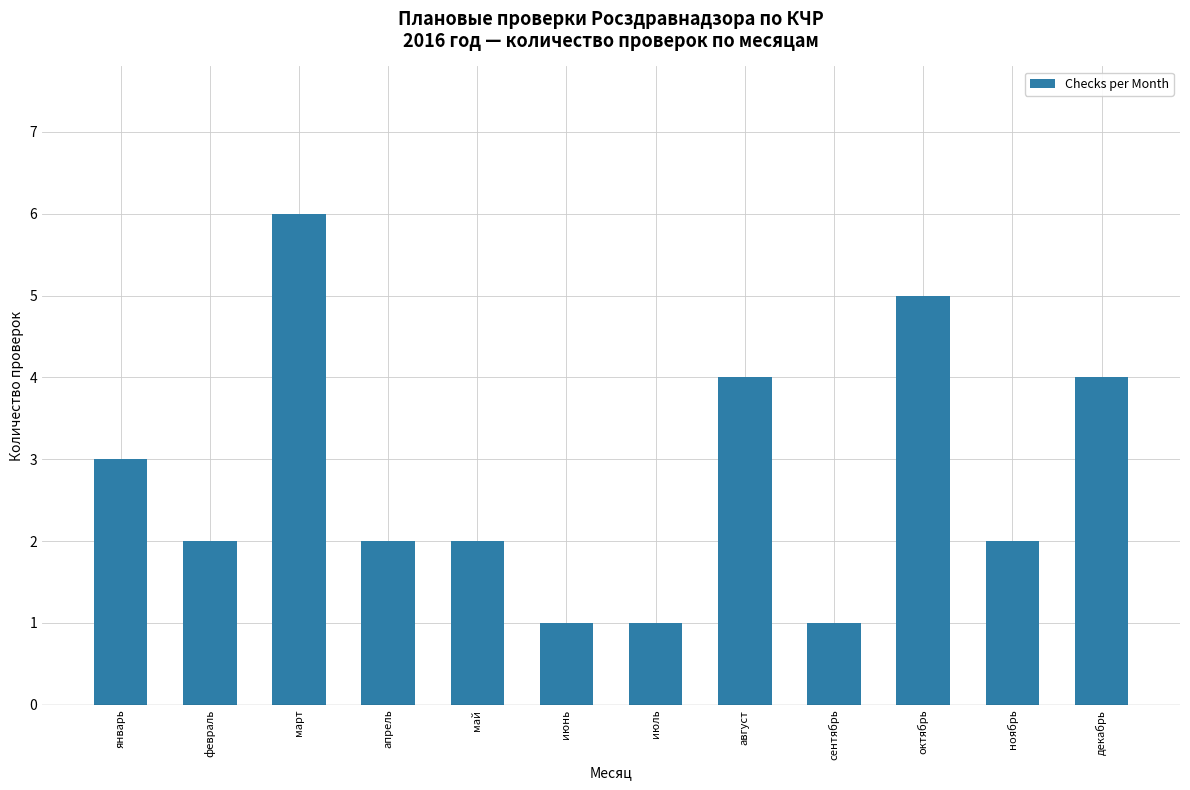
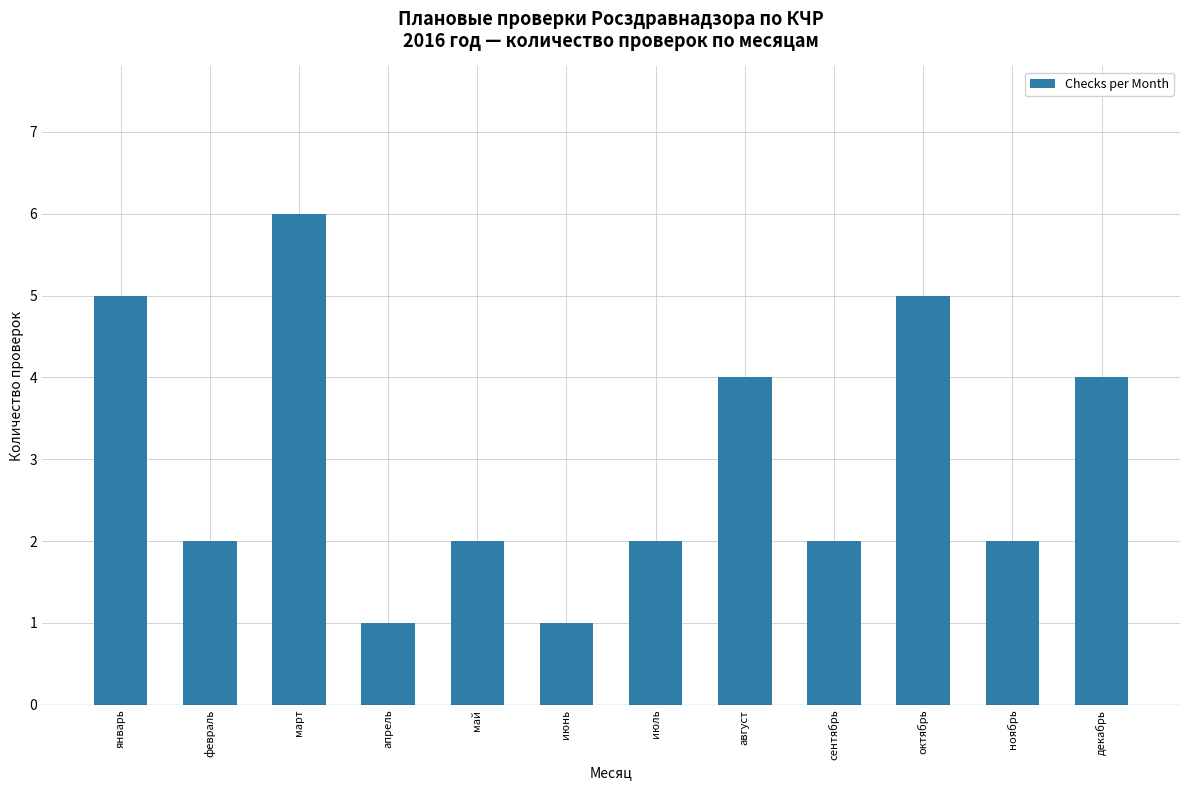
  {
-   "январь": 3,
+   "январь": 5,
    "февраль": 2,
    "март": 6,
-   "апрель": 2,
+   "апрель": 1,
    "май": 2,
    "июнь": 1,
-   "июль": 1,
+   "июль": 2,
    "август": 4,
-   "сентябрь": 1,
+   "сентябрь": 2,
    "октябрь": 5,
    "ноябрь": 2,
    "декабрь": 4
  }
